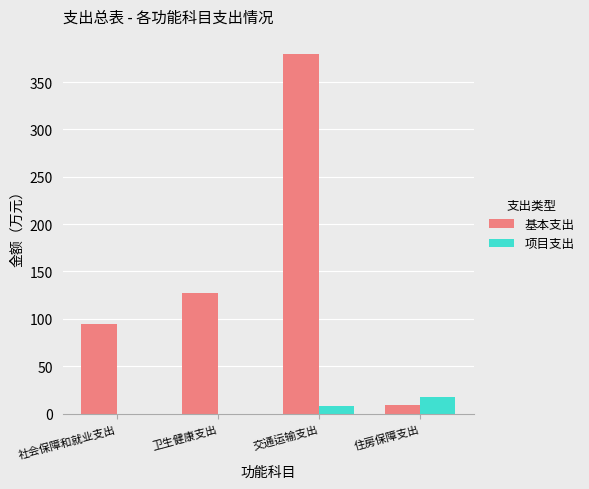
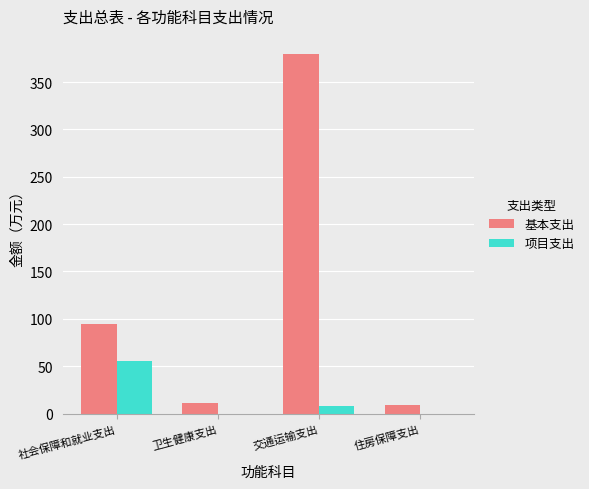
  {
    "基本支出": {
      "社会保障和就业支出": 90,
-     "卫生健康支出": 130,
+     "卫生健康支出": 10,
      "交通运输支出": 380,
      "住房保障支出": 10
    },
    "项目支出": {
-     "社会保障和就业支出": 0,
+     "社会保障和就业支出": 60,
      "卫生健康支出": 0,
      "交通运输支出": 10,
-     "住房保障支出": 20
+     "住房保障支出": 0
    }
  }
